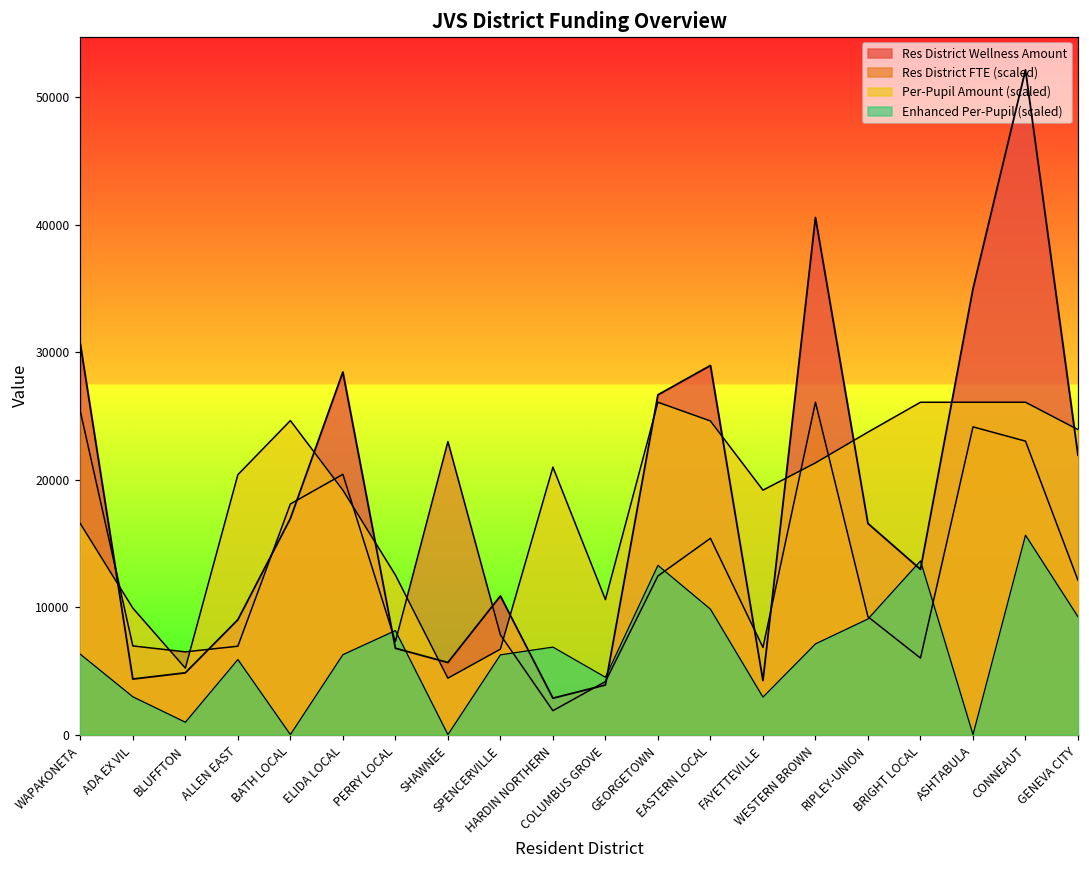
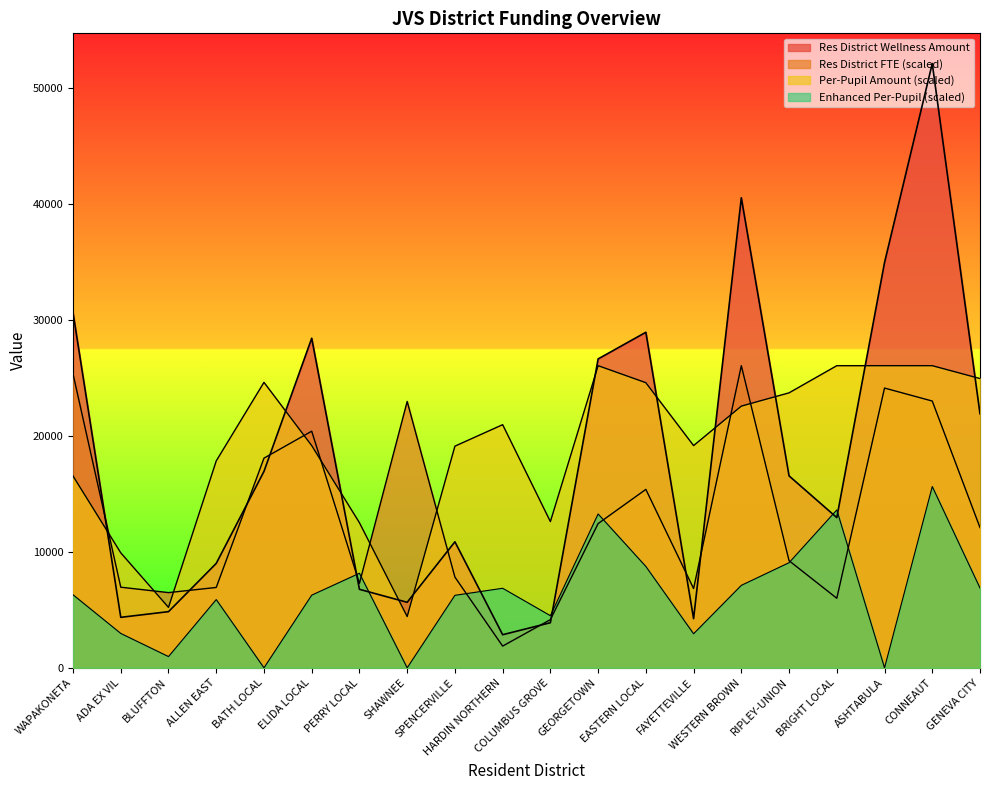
  {
    "Per-Pupil Amount (scaled)": {
      "WAPAKONETA": 16600,
      "ADA EX VIL": 9900,
      "BLUFFTON": 5200,
-     "ALLEN EAST": 20400,
+     "ALLEN EAST": 17900,
      "BATH LOCAL": 24600,
      "ELIDA LOCAL": 19200,
      "PERRY LOCAL": 12500,
      "SHAWNEE": 4400,
-     "SPENCERVILLE": 6700,
+     "SPENCERVILLE": 19100,
      "HARDIN NORTHERN": 21000,
-     "COLUMBUS GROVE": 10600,
+     "COLUMBUS GROVE": 12600,
      "GEORGETOWN": 26100,
      "EASTERN LOCAL": 24600,
      "FAYETTEVILLE": 19200,
-     "WESTERN BROWN": 21300,
+     "WESTERN BROWN": 22600,
      "RIPLEY-UNION": 23700,
      "BRIGHT LOCAL": 26100,
      "ASHTABULA": 26100,
      "CONNEAUT": 26100,
-     "GENEVA CITY": 23900
+     "GENEVA CITY": 25000
    },
    "Enhanced Per-Pupil (scaled)": {
      "WAPAKONETA": 6300,
      "ADA EX VIL": 3000,
      "BLUFFTON": 1000,
      "ALLEN EAST": 5900,
      "BATH LOCAL": 0,
      "ELIDA LOCAL": 6300,
      "PERRY LOCAL": 8200,
      "SHAWNEE": 0,
      "SPENCERVILLE": 6300,
      "HARDIN NORTHERN": 6900,
      "COLUMBUS GROVE": 4500,
      "GEORGETOWN": 13300,
-     "EASTERN LOCAL": 9800,
+     "EASTERN LOCAL": 8700,
      "FAYETTEVILLE": 2900,
      "WESTERN BROWN": 7100,
      "BRIGHT LOCAL": 13600,
      "ASHTABULA": 0,
      "CONNEAUT": 15600,
-     "GENEVA CITY": 9200
+     "GENEVA CITY": 6900
    }
  }
